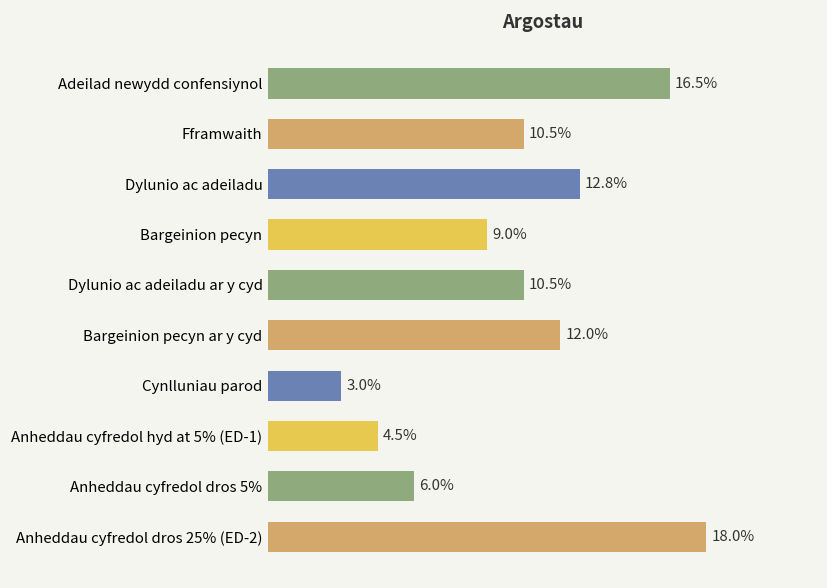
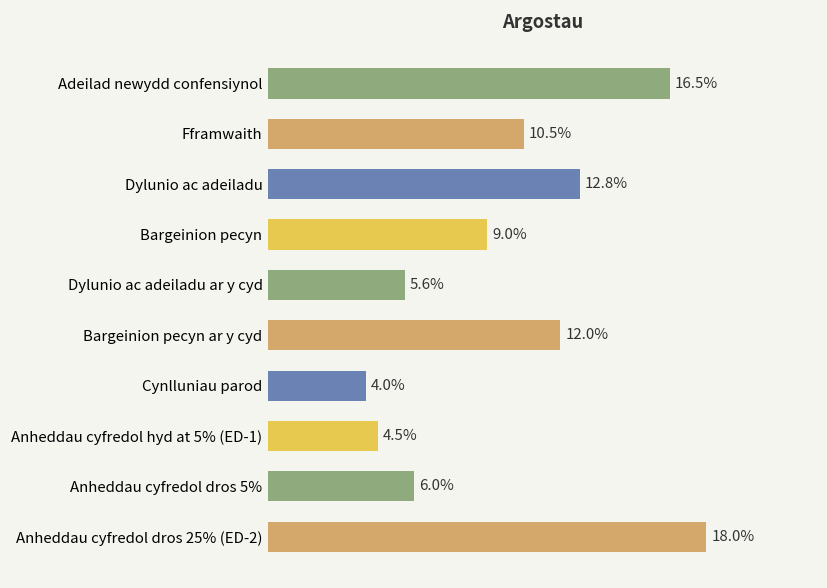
  {
    "Adeilad newydd confensiynol": "16.5%",
    "Fframwaith": "10.5%",
    "Dylunio ac adeiladu": "12.8%",
    "Bargeinion pecyn": "9.0%",
-   "Dylunio ac adeiladu ar y cyd": "10.5%",
+   "Dylunio ac adeiladu ar y cyd": "5.6%",
    "Bargeinion pecyn ar y cyd": "12.0%",
-   "Cynlluniau parod": "3.0%",
+   "Cynlluniau parod": "4.0%",
    "Anheddau cyfredol hyd at 5% (ED-1)": "4.5%",
    "Anheddau cyfredol dros 5%": "6.0%",
    "Anheddau cyfredol dros 25% (ED-2)": "18.0%"
  }
